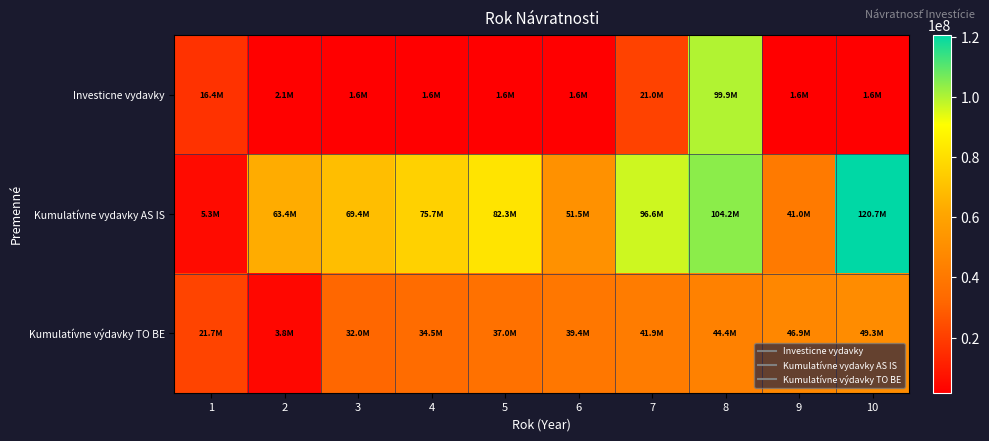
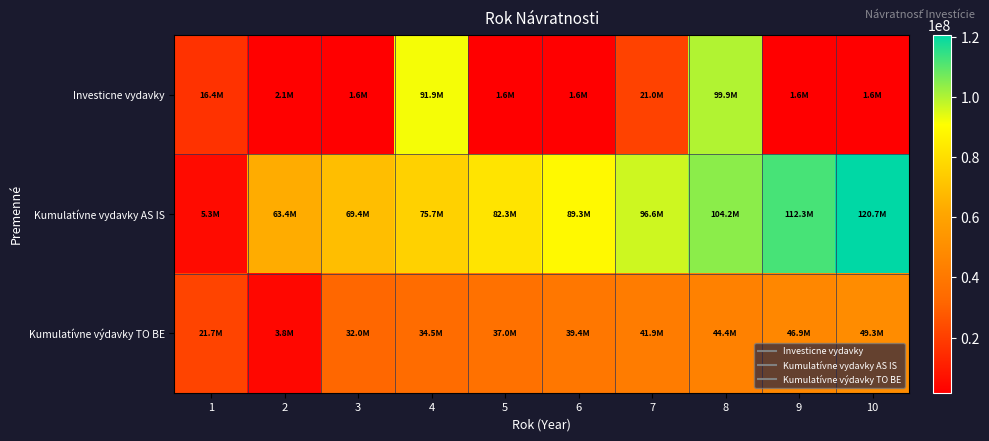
  {
    "Investicne vydavky": {
      "1": "16.4M",
      "2": "2.1M",
      "3": "1.6M",
-     "4": "1.6M",
+     "4": "91.9M",
      "5": "1.6M",
      "6": "1.6M",
      "7": "21.0M",
      "8": "99.9M",
      "9": "1.6M",
      "10": "1.6M"
    },
    "Kumulatívne vydavky AS IS": {
      "1": "5.3M",
      "2": "63.4M",
      "3": "69.4M",
      "4": "75.7M",
      "5": "82.3M",
-     "6": "51.5M",
+     "6": "89.3M",
      "7": "96.6M",
      "8": "104.2M",
-     "9": "41.0M",
+     "9": "112.3M",
      "10": "120.7M"
    },
    "Kumulatívne výdavky TO BE": {
      "1": "21.7M",
      "2": "3.8M",
      "3": "32.0M",
      "4": "34.5M",
      "5": "37.0M",
      "6": "39.4M",
      "7": "41.9M",
      "8": "44.4M",
      "9": "46.9M",
      "10": "49.3M"
    }
  }
